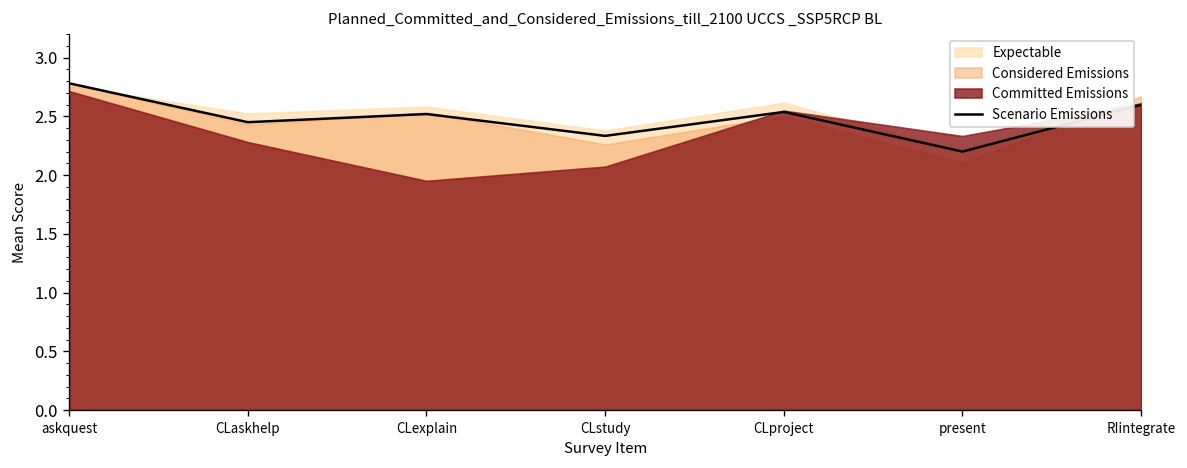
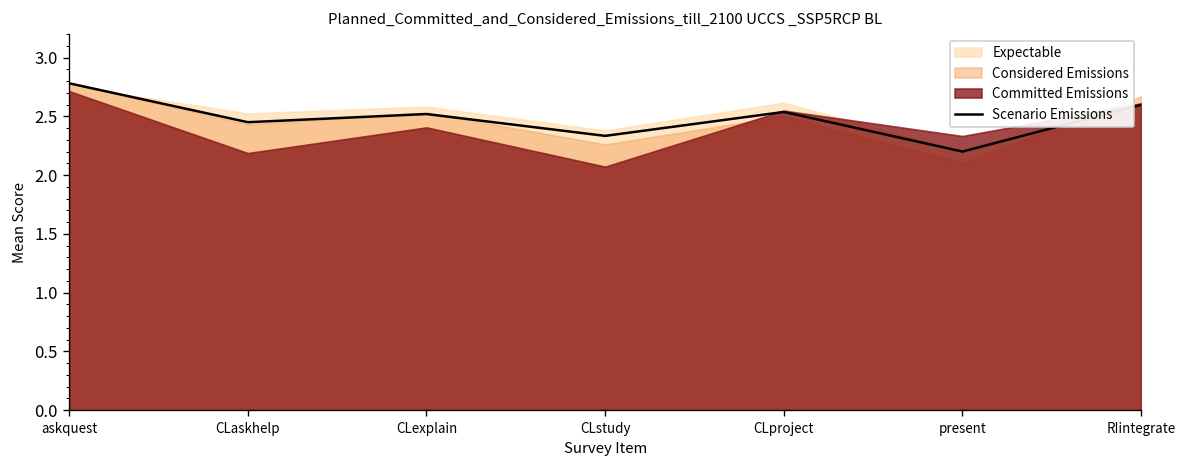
  {
    "Scenario Emissions": {
      "CLstudy": 2.3
    },
    "Committed Emissions": {
      "askquest": 2.7,
-     "CLaskhelp": 2.3,
-     "CLexplain": 2.0,
+     "CLaskhelp": 2.2,
+     "CLexplain": 2.4,
      "CLstudy": 2.1,
      "present": 2.3
    }
  }
